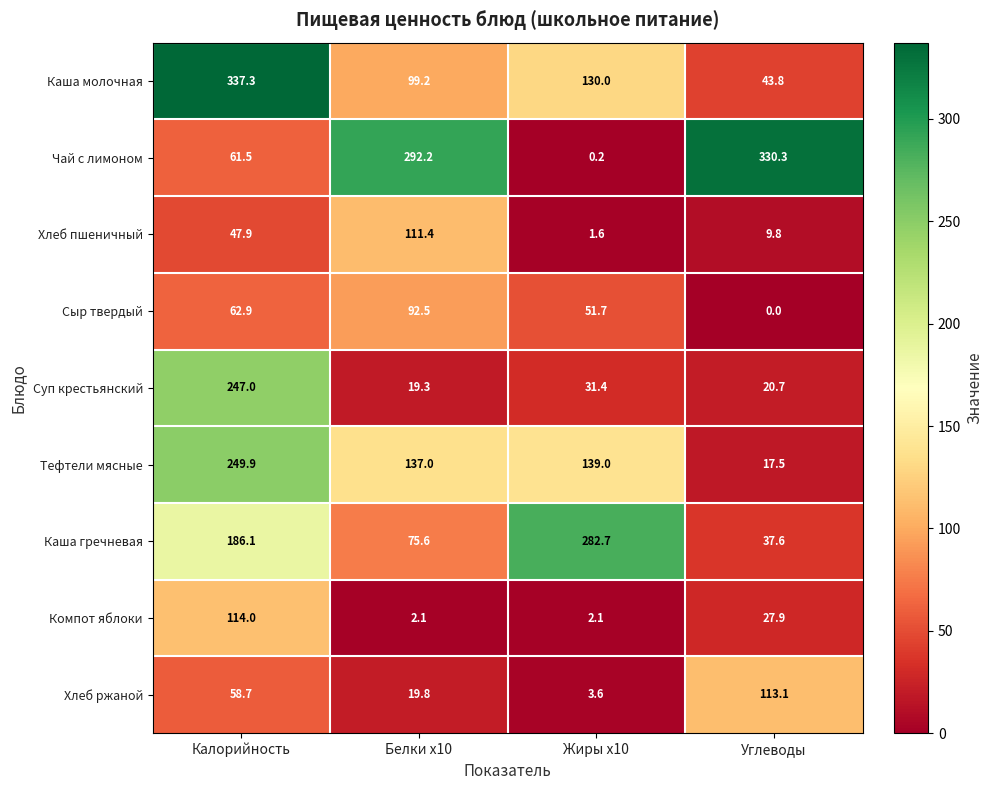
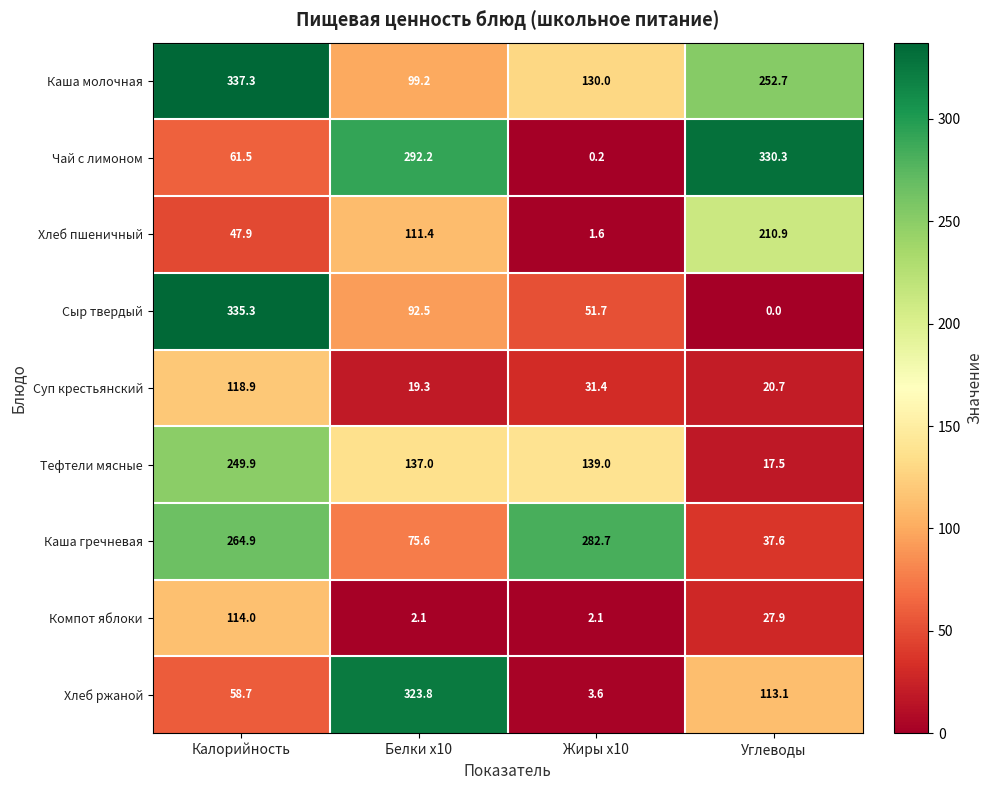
  {
    "Каша молочная": {
      "Калорийность": 337.3,
      "Белки x10": 99.2,
      "Жиры x10": 130.0,
-     "Углеводы": 43.8
+     "Углеводы": 252.7
    },
    "Чай с лимоном": {
      "Калорийность": 61.5,
      "Белки x10": 292.2,
      "Жиры x10": 0.2,
      "Углеводы": 330.3
    },
    "Хлеб пшеничный": {
      "Калорийность": 47.9,
      "Белки x10": 111.4,
      "Жиры x10": 1.6,
-     "Углеводы": 9.8
+     "Углеводы": 210.9
    },
    "Сыр твердый": {
-     "Калорийность": 62.9,
+     "Калорийность": 335.3,
      "Белки x10": 92.5,
      "Жиры x10": 51.7,
      "Углеводы": 0.0
    },
    "Суп крестьянский": {
-     "Калорийность": 247.0,
+     "Калорийность": 118.9,
      "Белки x10": 19.3,
      "Жиры x10": 31.4,
      "Углеводы": 20.7
    },
    "Тефтели мясные": {
      "Калорийность": 249.9,
      "Белки x10": 137.0,
      "Жиры x10": 139.0,
      "Углеводы": 17.5
    },
    "Каша гречневая": {
-     "Калорийность": 186.1,
+     "Калорийность": 264.9,
      "Белки x10": 75.6,
      "Жиры x10": 282.7,
      "Углеводы": 37.6
    },
    "Компот яблоки": {
      "Калорийность": 114.0,
      "Белки x10": 2.1,
      "Жиры x10": 2.1,
      "Углеводы": 27.9
    },
    "Хлеб ржаной": {
      "Калорийность": 58.7,
-     "Белки x10": 19.8,
+     "Белки x10": 323.8,
      "Жиры x10": 3.6,
      "Углеводы": 113.1
    }
  }
